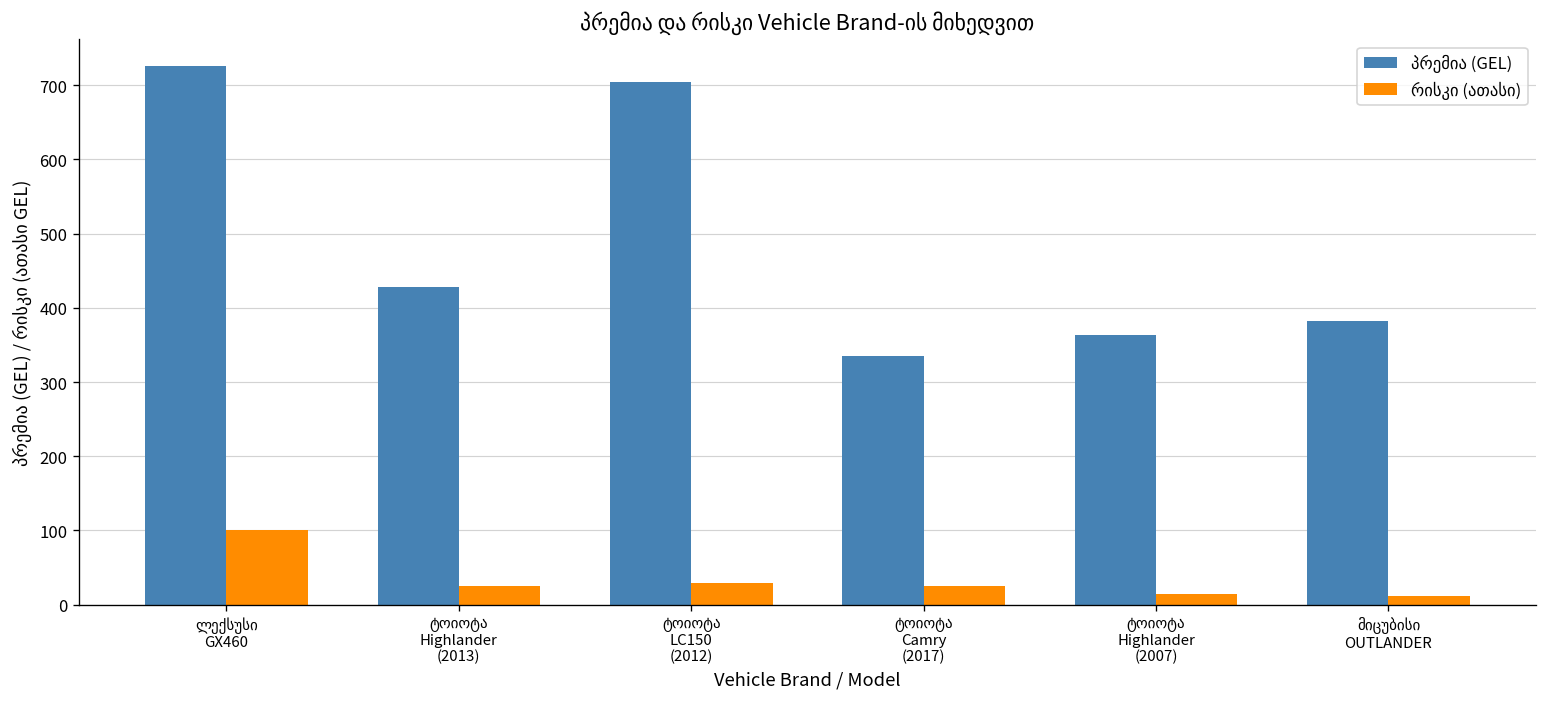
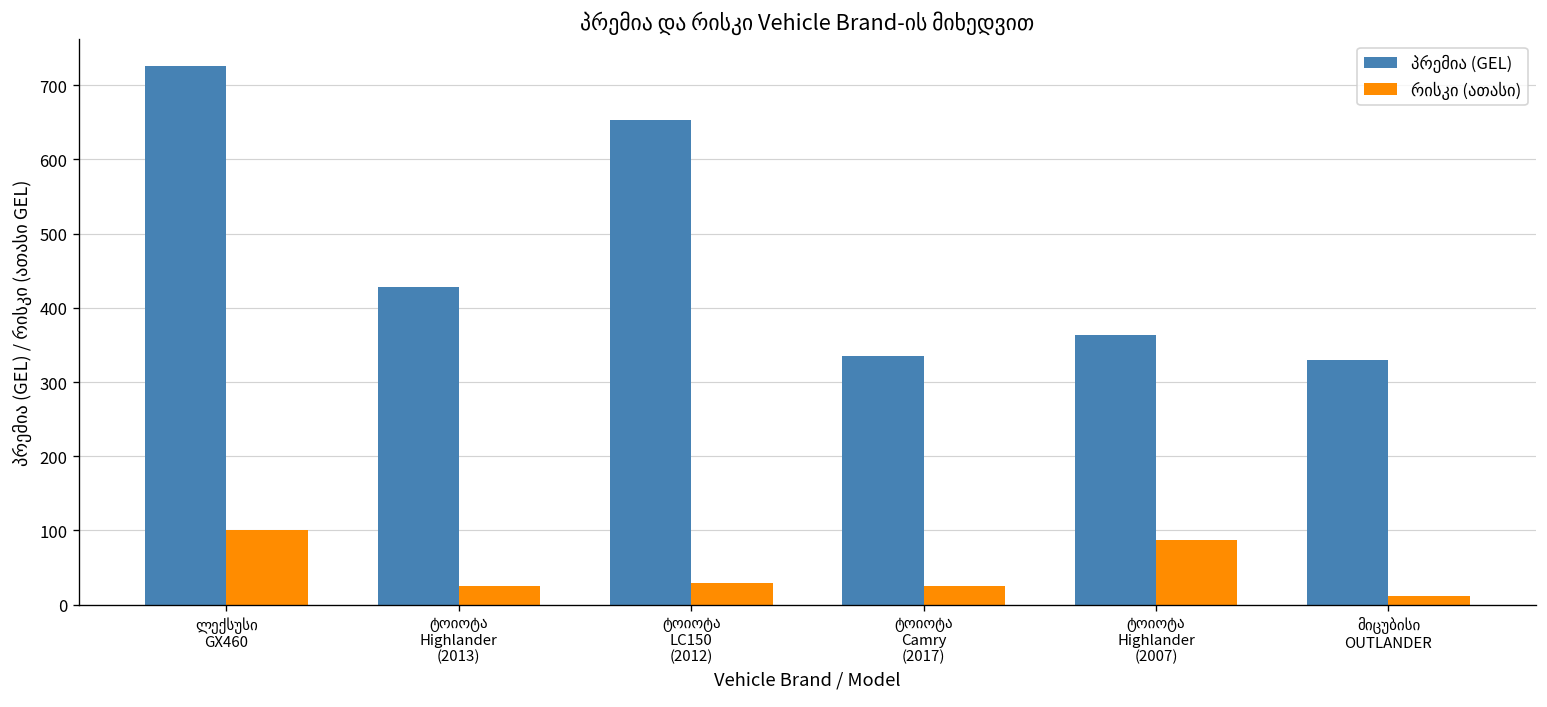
  {
    "პრემია (GEL)": {
      "ლექსუსი GX460": 730,
      "ტოიოტა Highlander (2013)": 430,
-     "ტოიოტა LC150 (2012)": 700,
+     "ტოიოტა LC150 (2012)": 650,
      "ტოიოტა Camry (2017)": 340,
      "ტოიოტა Highlander (2007)": 360,
-     "მიცუბისი OUTLANDER": 380
+     "მიცუბისი OUTLANDER": 330
    },
    "რისკი (ათასი)": {
      "ლექსუსი GX460": 100,
      "ტოიოტა Highlander (2013)": 30,
      "ტოიოტა LC150 (2012)": 30,
      "ტოიოტა Camry (2017)": 30,
-     "ტოიოტა Highlander (2007)": 20,
+     "ტოიოტა Highlander (2007)": 90,
      "მიცუბისი OUTLANDER": 10
    }
  }
